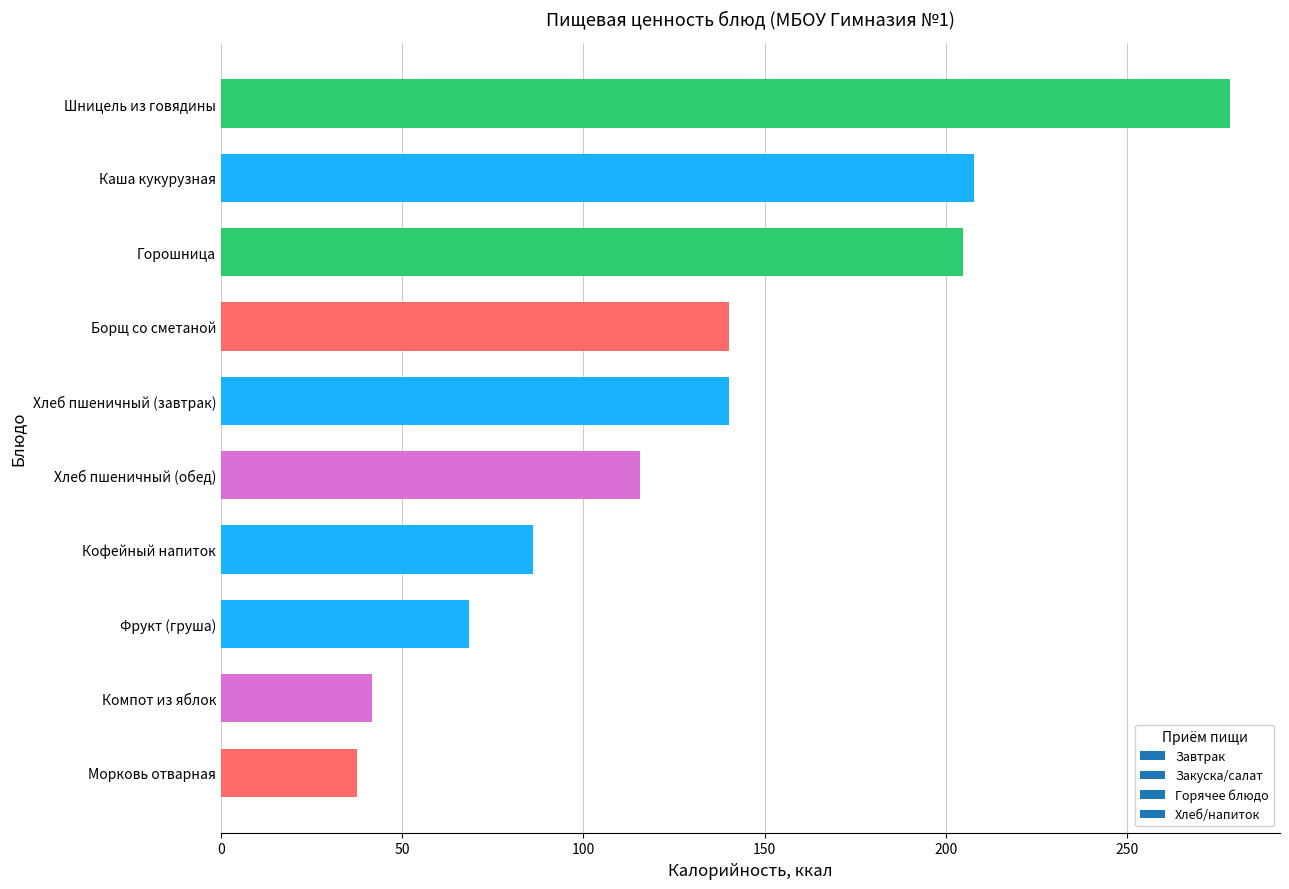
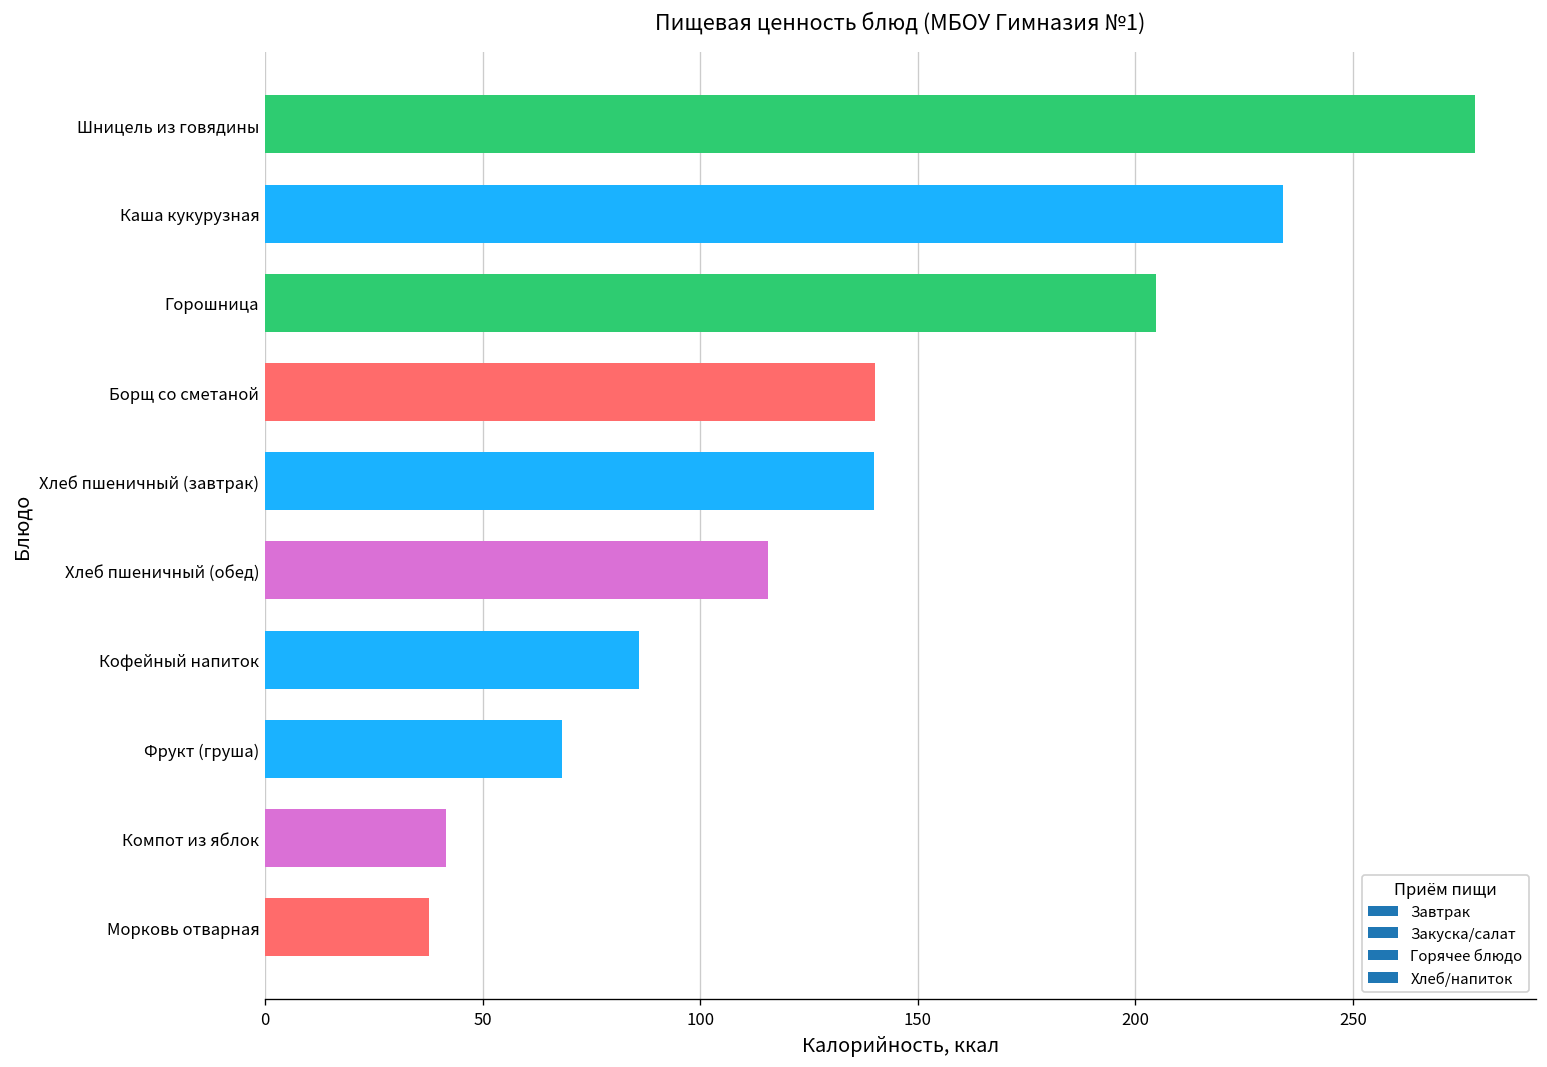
  {
    "Шницель из говядины": 278,
-   "Каша кукурузная": 208,
+   "Каша кукурузная": 234,
    "Горошница": 205,
    "Борщ со сметаной": 140,
    "Хлеб пшеничный (завтрак)": 140,
    "Хлеб пшеничный (обед)": 116,
    "Кофейный напиток": 86,
    "Фрукт (груша)": 68,
    "Компот из яблок": 42,
    "Морковь отварная": 38
  }
